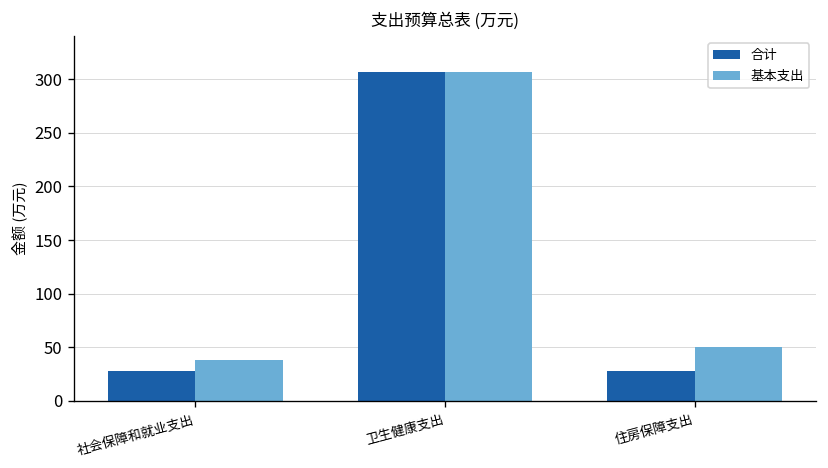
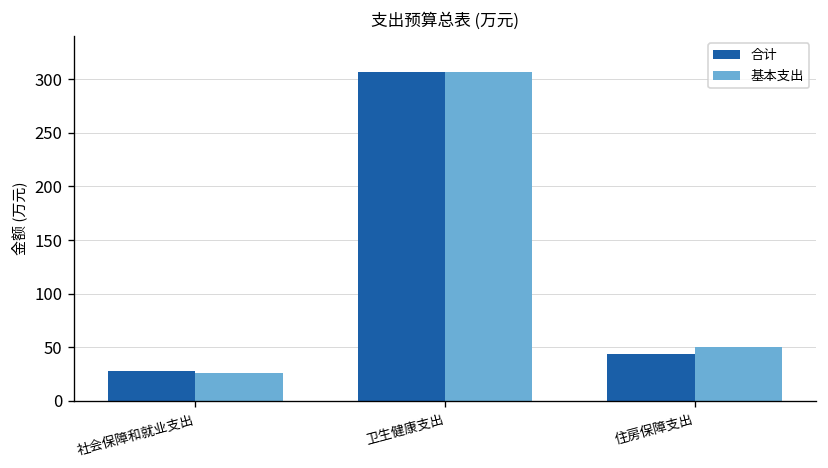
  {
    "合计": {
      "社会保障和就业支出": 30,
      "卫生健康支出": 310,
-     "住房保障支出": 30
+     "住房保障支出": 40
    },
    "基本支出": {
-     "社会保障和就业支出": 40,
+     "社会保障和就业支出": 30,
      "卫生健康支出": 310,
      "住房保障支出": 50
    }
  }
